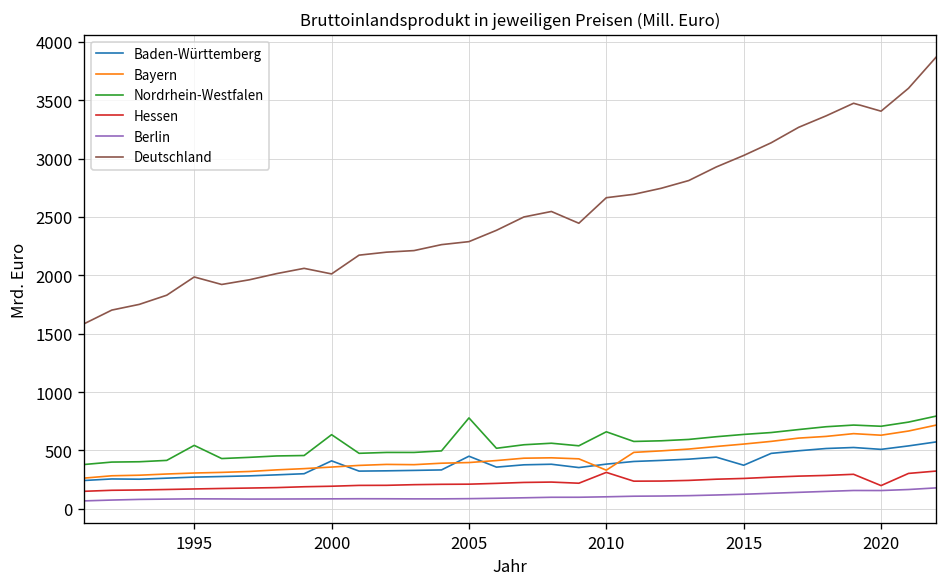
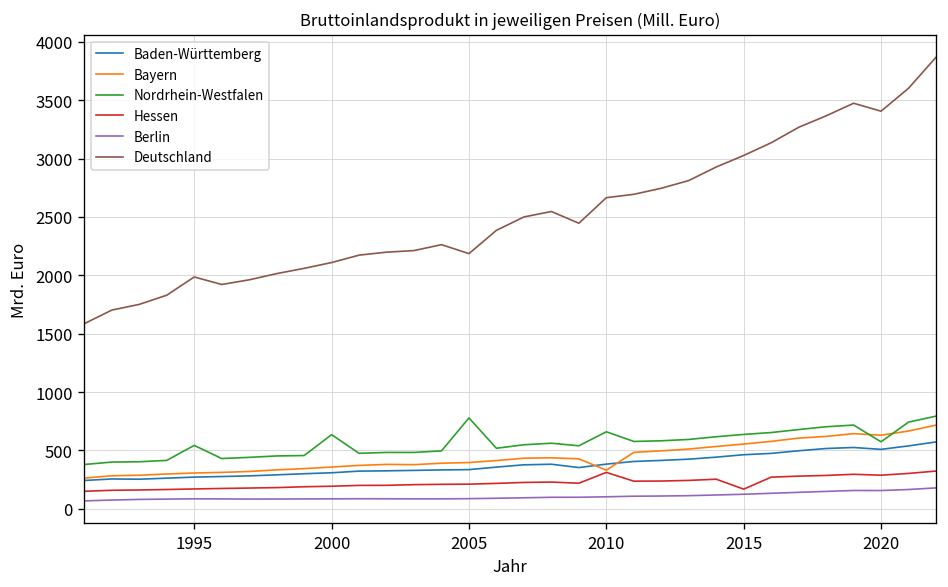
  {
    "Baden-Württemberg": {
      "1995": 300,
-     "2000": 400,
-     "2005": 500,
+     "2000": 300,
+     "2005": 300,
      "2010": 400,
-     "2015": 400,
+     "2015": 500,
      "2020": 500
    },
    "Bayern": {
      "1995": 300,
      "2000": 400,
      "2005": 400,
      "2015": 600,
      "2020": 600
    },
    "Nordrhein-Westfalen": {
      "1995": 500,
      "2000": 600,
      "2005": 800,
      "2010": 700,
      "2015": 600,
-     "2020": 700
+     "2020": 600
    },
    "Hessen": {
      "1995": 200,
      "2000": 200,
      "2005": 200,
-     "2015": 300,
-     "2020": 200
+     "2015": 200,
+     "2020": 300
    },
    "Berlin": {
      "1995": 100,
      "2000": 100,
      "2005": 100,
      "2010": 100,
      "2015": 100,
      "2020": 200
    },
    "Deutschland": {
      "1995": 2000,
-     "2000": 2000,
-     "2005": 2300,
+     "2000": 2100,
+     "2005": 2200,
      "2010": 2700,
      "2015": 3000,
      "2020": 3400
    }
  }
